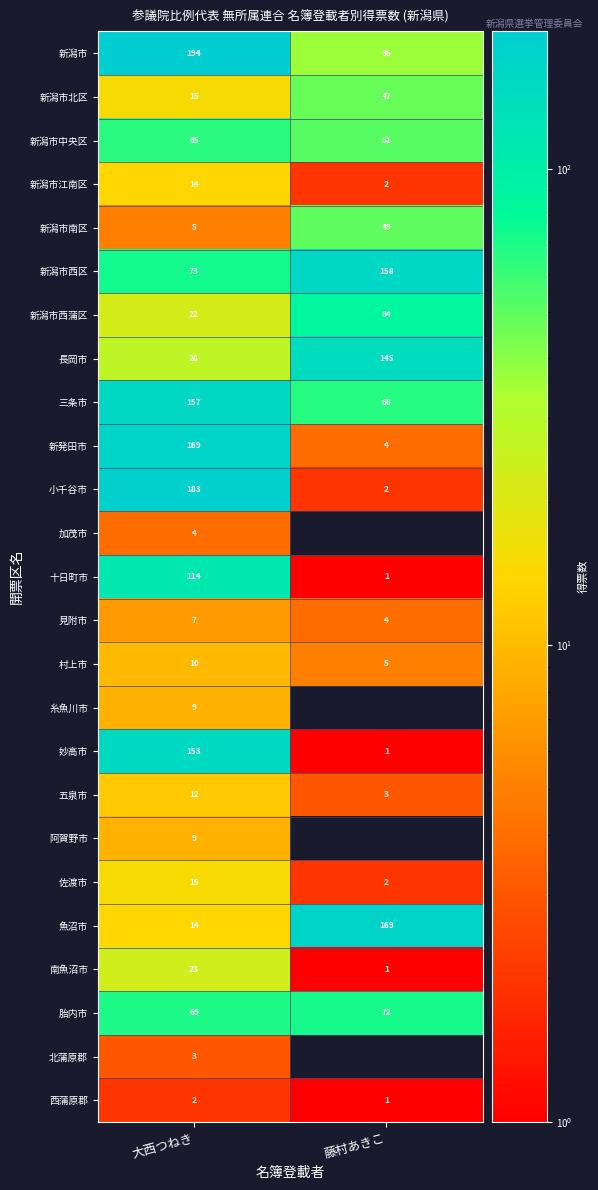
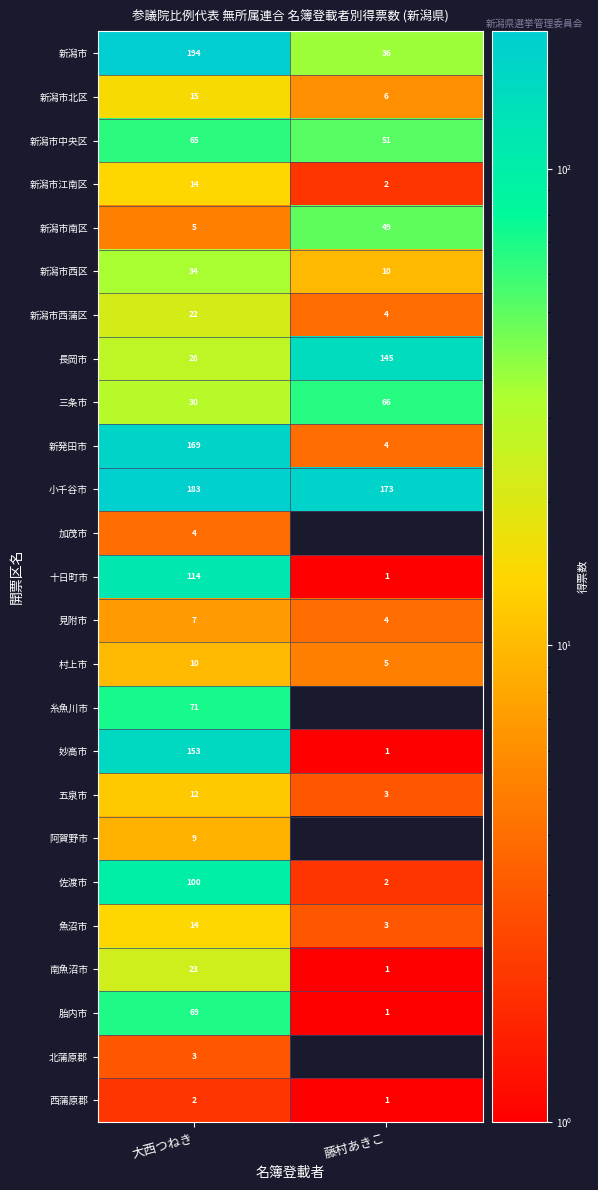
  {
    "新潟市": {
      "大西つねき": 194,
      "藤村あきこ": 36
    },
    "新潟市北区": {
      "大西つねき": 15,
-     "藤村あきこ": 47
+     "藤村あきこ": 6
    },
    "新潟市中央区": {
      "大西つねき": 65,
      "藤村あきこ": 51
    },
    "新潟市江南区": {
      "大西つねき": 14,
      "藤村あきこ": 2
    },
    "新潟市南区": {
      "大西つねき": 5,
      "藤村あきこ": 49
    },
    "新潟市西区": {
-     "大西つねき": 73,
-     "藤村あきこ": 158
+     "大西つねき": 34,
+     "藤村あきこ": 10
    },
    "新潟市西蒲区": {
      "大西つねき": 22,
-     "藤村あきこ": 84
+     "藤村あきこ": 4
    },
    "長岡市": {
      "大西つねき": 28,
      "藤村あきこ": 145
    },
    "三条市": {
-     "大西つねき": 157,
+     "大西つねき": 30,
      "藤村あきこ": 66
    },
    "新発田市": {
      "大西つねき": 169,
      "藤村あきこ": 4
    },
    "小千谷市": {
      "大西つねき": 183,
-     "藤村あきこ": 2
+     "藤村あきこ": 173
    },
    "加茂市": {
      "大西つねき": 4
    },
    "十日町市": {
      "大西つねき": 114,
      "藤村あきこ": 1
    },
    "見附市": {
      "大西つねき": 7,
      "藤村あきこ": 4
    },
    "村上市": {
      "大西つねき": 10,
      "藤村あきこ": 5
    },
    "糸魚川市": {
-     "大西つねき": 9
+     "大西つねき": 71
    },
    "妙高市": {
      "大西つねき": 153,
      "藤村あきこ": 1
    },
    "五泉市": {
      "大西つねき": 12,
      "藤村あきこ": 3
    },
    "阿賀野市": {
      "大西つねき": 9
    },
    "佐渡市": {
-     "大西つねき": 15,
+     "大西つねき": 100,
      "藤村あきこ": 2
    },
    "魚沼市": {
      "大西つねき": 14,
-     "藤村あきこ": 169
+     "藤村あきこ": 3
    },
    "南魚沼市": {
      "大西つねき": 23,
      "藤村あきこ": 1
    },
    "胎内市": {
      "大西つねき": 69,
-     "藤村あきこ": 72
+     "藤村あきこ": 1
    },
    "北蒲原郡": {
      "大西つねき": 3
    },
    "西蒲原郡": {
      "大西つねき": 2,
      "藤村あきこ": 1
    }
  }
